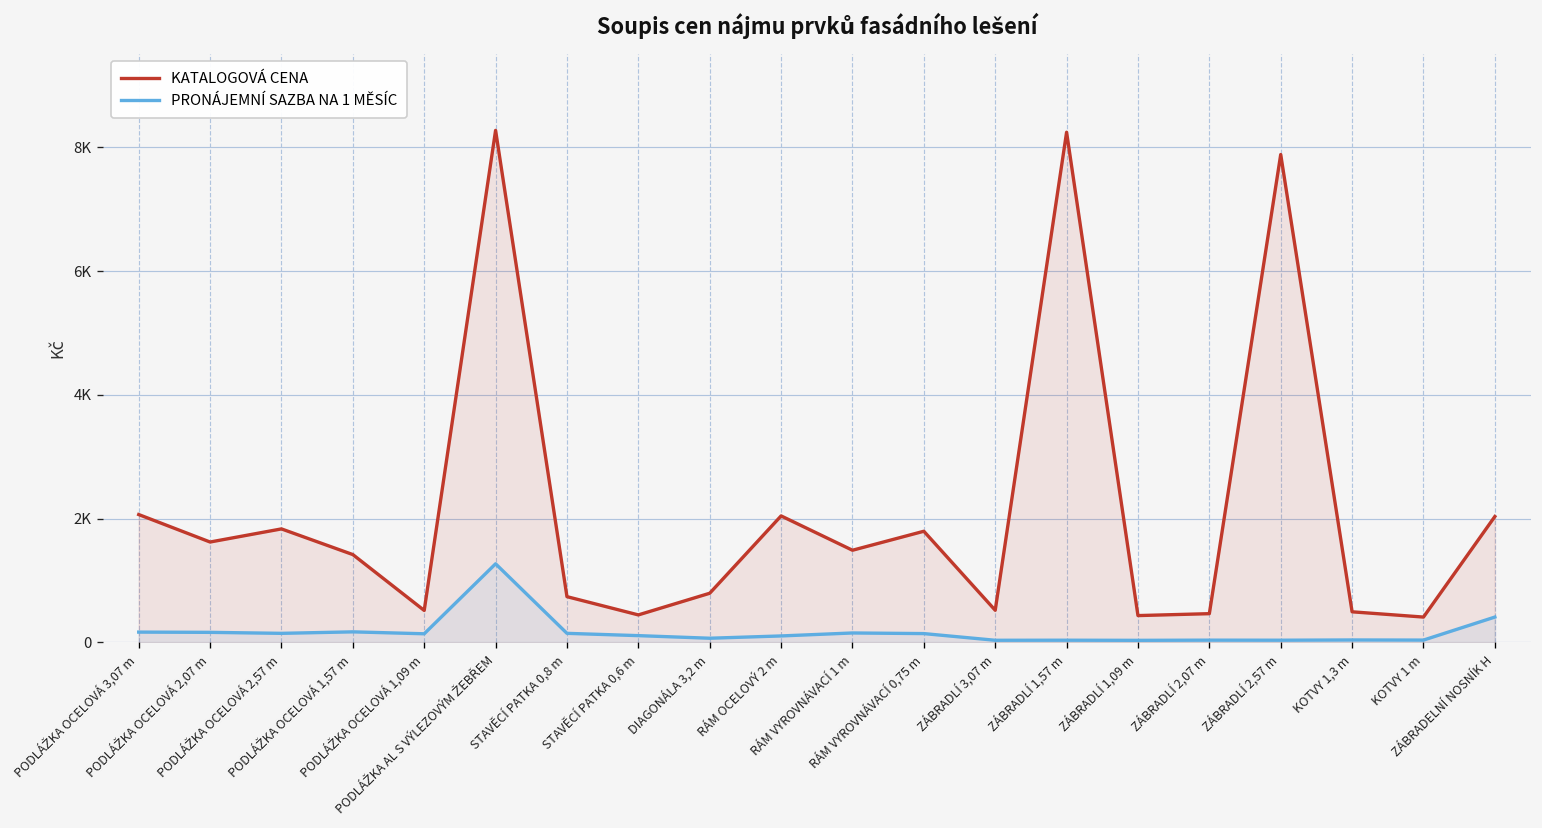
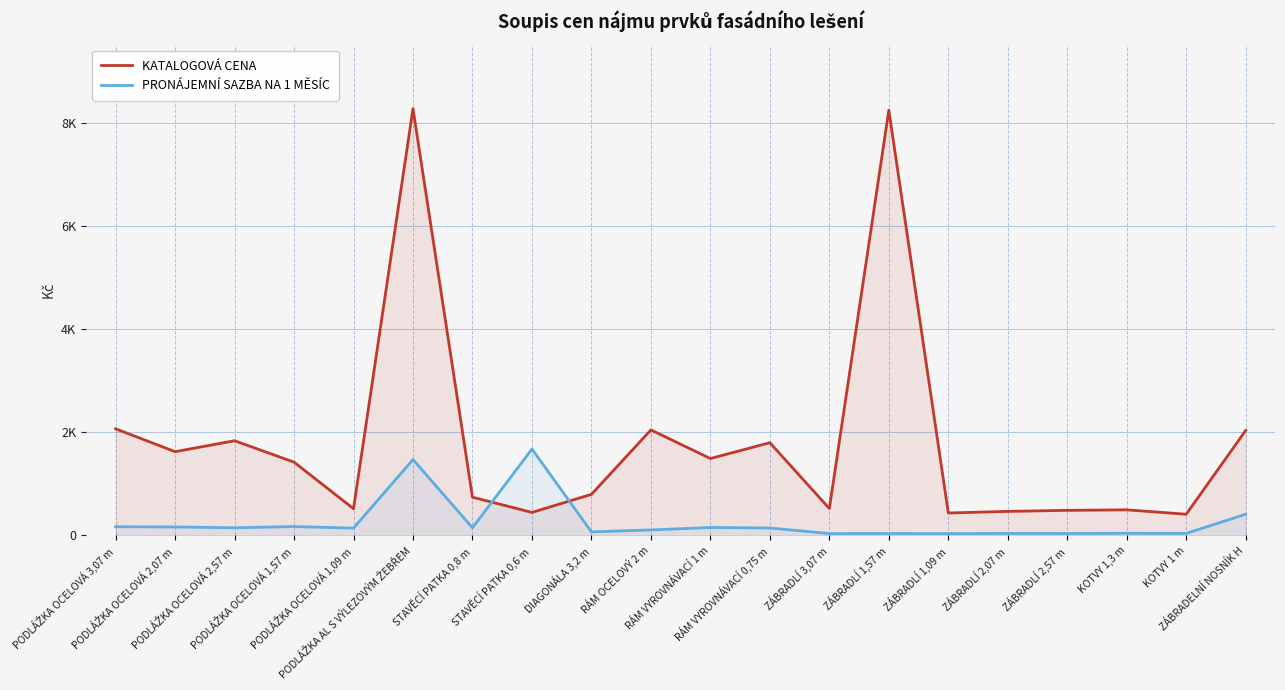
  {
    "KATALOGOVÁ CENA": {
      "PODLÁŽKA OCELOVÁ 3,07 m": 2100,
      "PODLÁŽKA OCELOVÁ 2,07 m": 1600,
      "PODLÁŽKA OCELOVÁ 2,57 m": 1800,
      "PODLÁŽKA OCELOVÁ 1,57 m": 1400,
      "PODLÁŽKA OCELOVÁ 1,09 m": 500,
      "PODLÁŽKA AL S VÝLEZOVÝM ŽEBŘEM": 8300,
      "STAVĚCÍ PATKA 0,8 m": 700,
      "STAVĚCÍ PATKA 0,6 m": 400,
      "DIAGONÁLA 3,2 m": 800,
      "RÁM OCELOVÝ 2 m": 2000,
      "RÁM VYROVNÁVACÍ 1 m": 1500,
      "RÁM VYROVNÁVACÍ 0,75 m": 1800,
      "ZÁBRADLÍ 3,07 m": 500,
      "ZÁBRADLÍ 1,57 m": 8200,
      "ZÁBRADLÍ 1,09 m": 400,
      "ZÁBRADLÍ 2,07 m": 500,
-     "ZÁBRADLÍ 2,57 m": 7900,
+     "ZÁBRADLÍ 2,57 m": 500,
      "KOTVY 1,3 m": 500,
      "KOTVY 1 m": 400,
      "ZÁBRADELNÍ NOSNÍK H": 2000
    },
    "PRONÁJEMNÍ SAZBA NA 1 MĚSÍC": {
      "PODLÁŽKA OCELOVÁ 3,07 m": 200,
      "PODLÁŽKA OCELOVÁ 2,07 m": 200,
      "PODLÁŽKA OCELOVÁ 2,57 m": 100,
      "PODLÁŽKA OCELOVÁ 1,57 m": 200,
      "PODLÁŽKA OCELOVÁ 1,09 m": 100,
-     "PODLÁŽKA AL S VÝLEZOVÝM ŽEBŘEM": 1300,
+     "PODLÁŽKA AL S VÝLEZOVÝM ŽEBŘEM": 1500,
      "STAVĚCÍ PATKA 0,8 m": 100,
-     "STAVĚCÍ PATKA 0,6 m": 100,
+     "STAVĚCÍ PATKA 0,6 m": 1700,
      "DIAGONÁLA 3,2 m": 100,
      "RÁM OCELOVÝ 2 m": 100,
      "RÁM VYROVNÁVACÍ 1 m": 200,
      "RÁM VYROVNÁVACÍ 0,75 m": 100,
      "ZÁBRADLÍ 3,07 m": 0,
      "ZÁBRADLÍ 1,57 m": 0,
      "ZÁBRADLÍ 1,09 m": 0,
      "ZÁBRADLÍ 2,07 m": 0,
      "ZÁBRADLÍ 2,57 m": 0,
      "KOTVY 1,3 m": 0,
      "KOTVY 1 m": 0,
      "ZÁBRADELNÍ NOSNÍK H": 400
    }
  }
